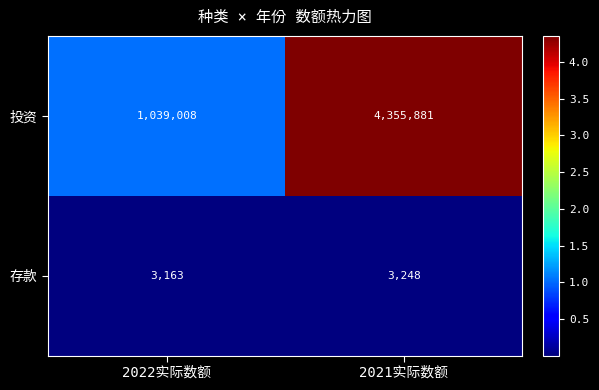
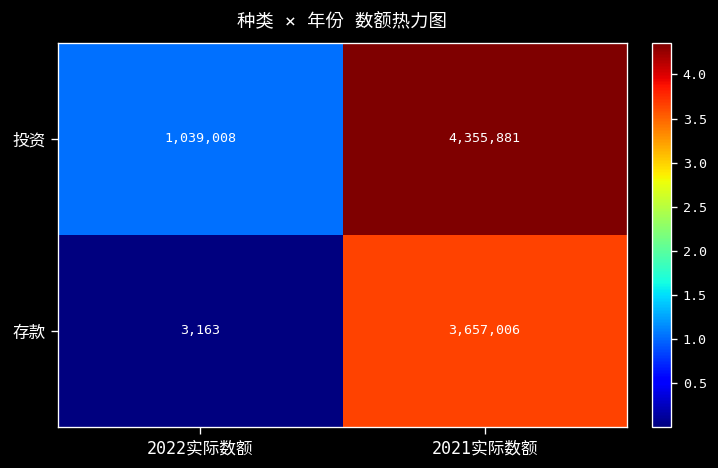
  {
    "投资": {
      "2022实际数额": "1,039,008",
      "2021实际数额": "4,355,881"
    },
    "存款": {
      "2022实际数额": "3,163",
-     "2021实际数额": "3,248"
+     "2021实际数额": "3,657,006"
    }
  }
